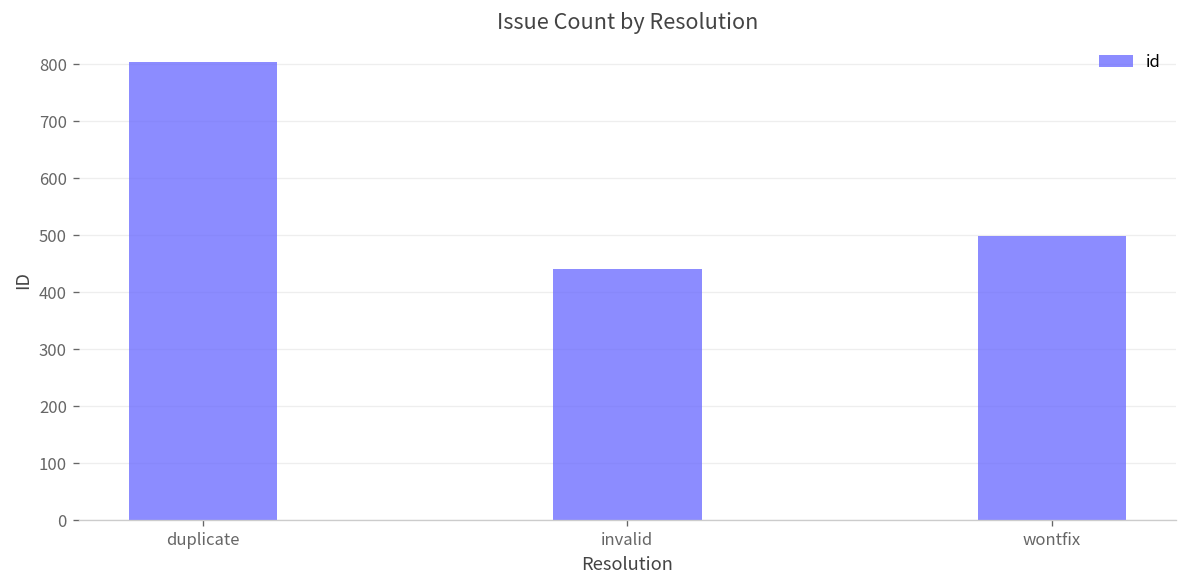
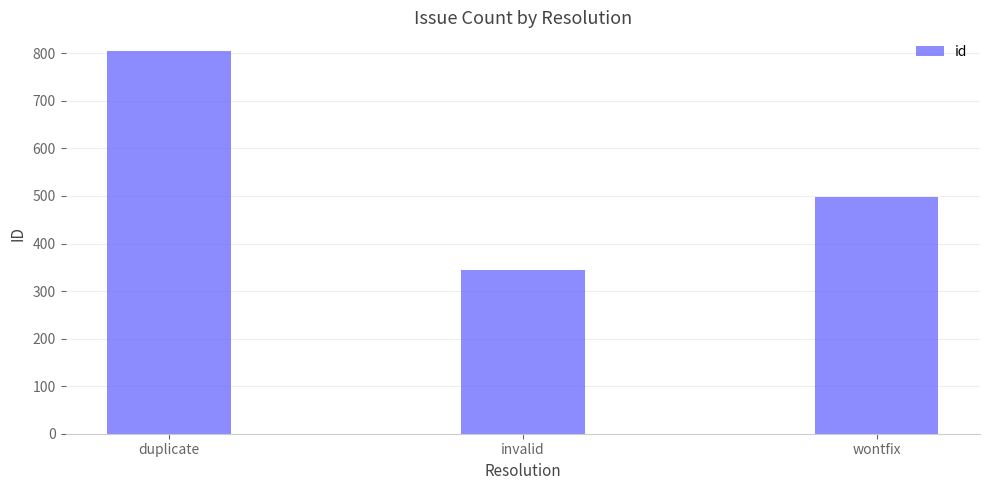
  {
    "duplicate": 800,
-   "invalid": 440,
+   "invalid": 350,
    "wontfix": 500
  }
